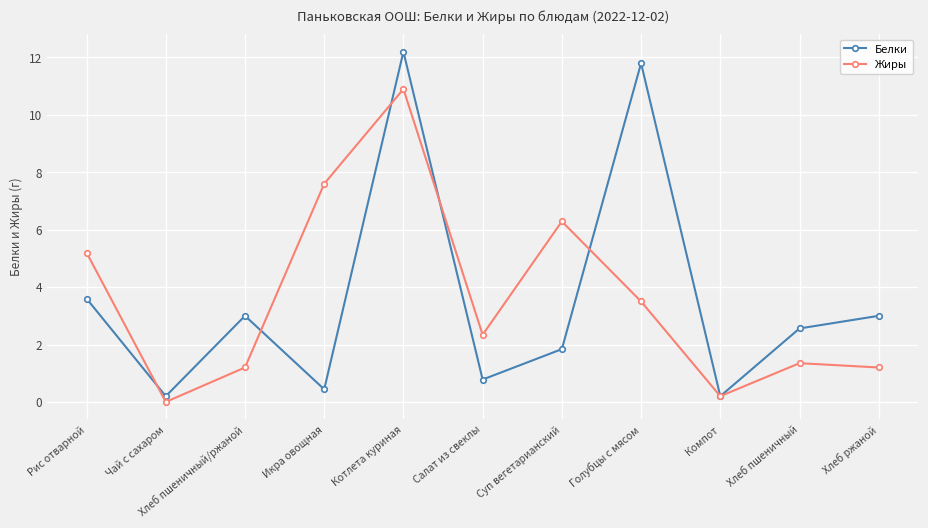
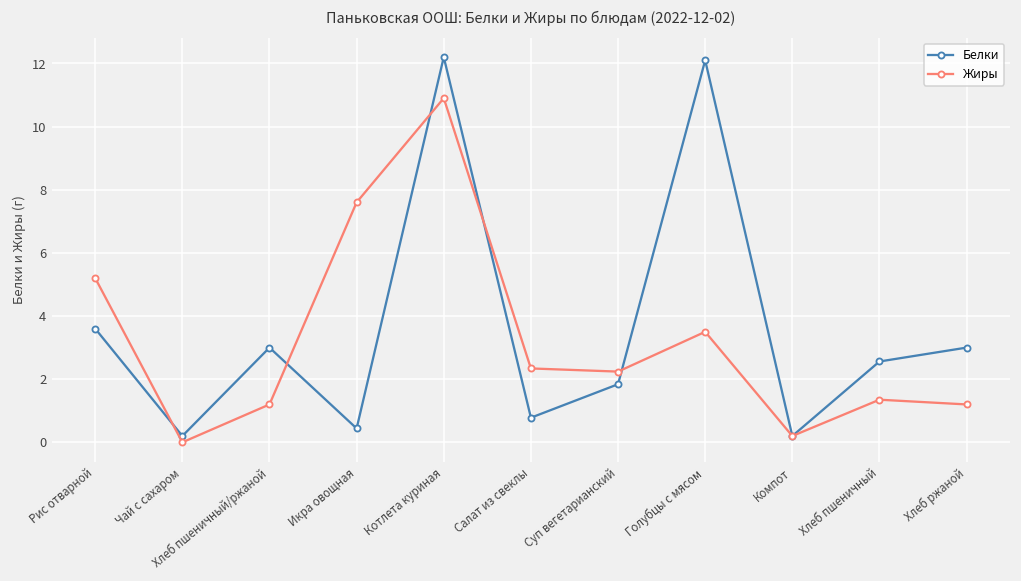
  {
    "Белки": {
      "Рис отварной": 3.6,
      "Чай с сахаром": 0.2,
      "Хлеб пшеничный/ржаной": 3.0,
      "Икра овощная": 0.4,
      "Котлета куриная": 12.2,
      "Салат из свеклы": 0.8,
      "Суп вегетарианский": 1.8,
-     "Голубцы с мясом": 11.8,
+     "Голубцы с мясом": 12.1,
      "Хлеб пшеничный": 2.6,
      "Хлеб ржаной": 3.0
    },
    "Жиры": {
      "Рис отварной": 5.2,
      "Чай с сахаром": 0.0,
      "Хлеб пшеничный/ржаной": 1.2,
      "Икра овощная": 7.6,
      "Котлета куриная": 10.9,
      "Салат из свеклы": 2.3,
-     "Суп вегетарианский": 6.3,
+     "Суп вегетарианский": 2.2,
      "Голубцы с мясом": 3.5,
      "Хлеб пшеничный": 1.4,
      "Хлеб ржаной": 1.2
    }
  }
